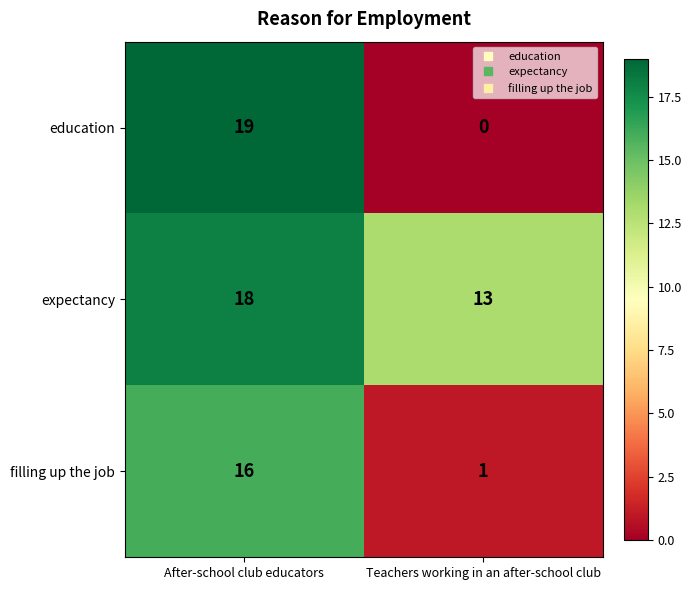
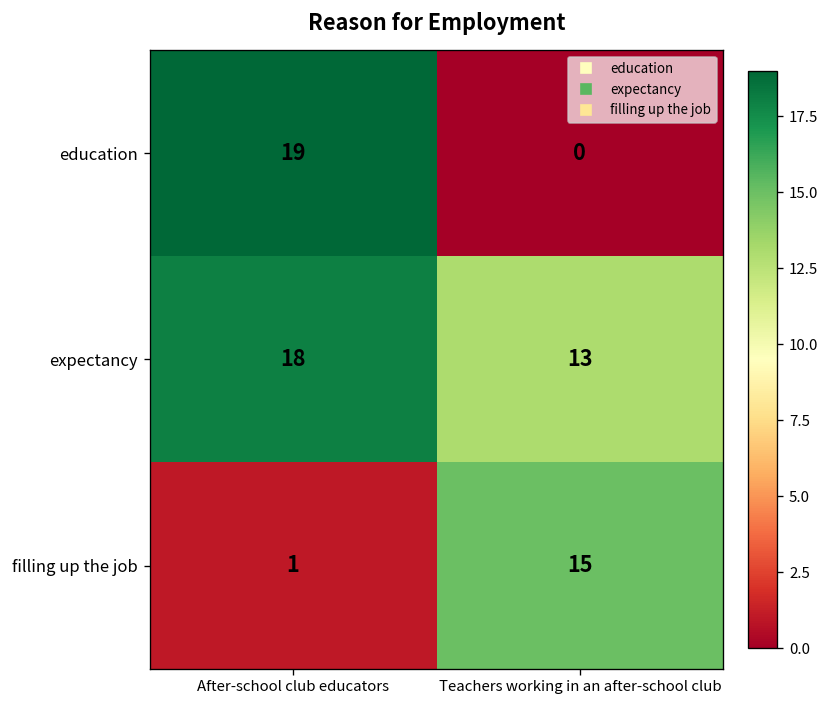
  {
    "education": {
      "After-school club educators": 19,
      "Teachers working in an after-school club": 0
    },
    "expectancy": {
      "After-school club educators": 18,
      "Teachers working in an after-school club": 13
    },
    "filling up the job": {
-     "After-school club educators": 16,
-     "Teachers working in an after-school club": 1
+     "After-school club educators": 1,
+     "Teachers working in an after-school club": 15
    }
  }
